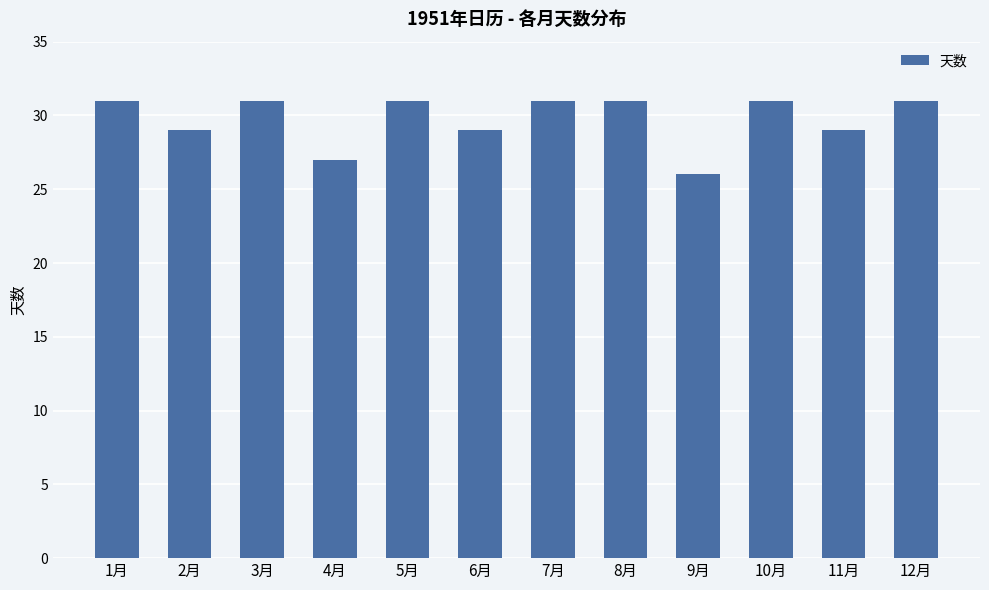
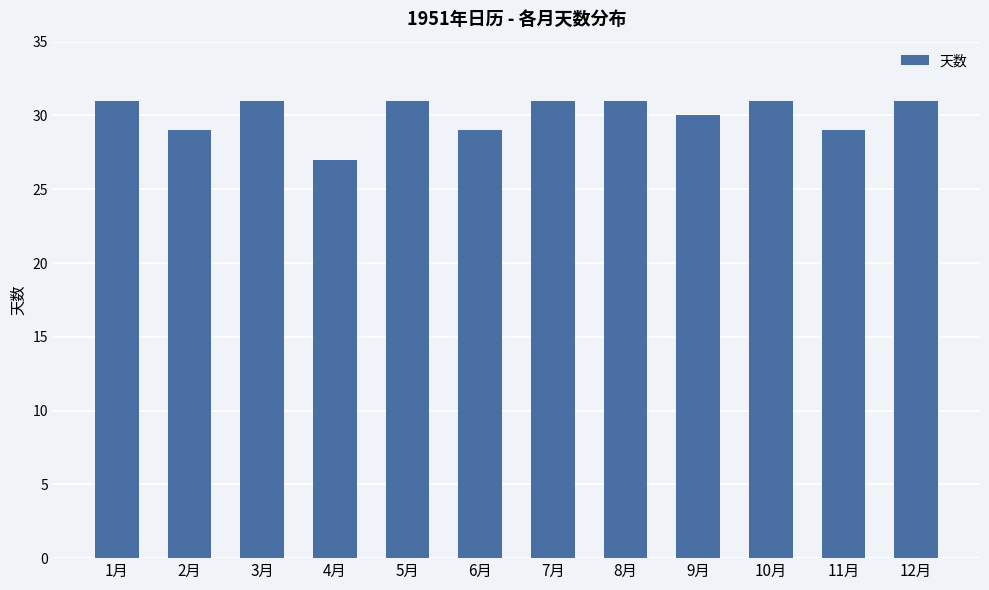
  {
    "1月": 31,
    "2月": 29,
    "3月": 31,
    "4月": 27,
    "5月": 31,
    "6月": 29,
    "7月": 31,
    "8月": 31,
-   "9月": 26,
+   "9月": 30,
    "10月": 31,
    "11月": 29,
    "12月": 31
  }
